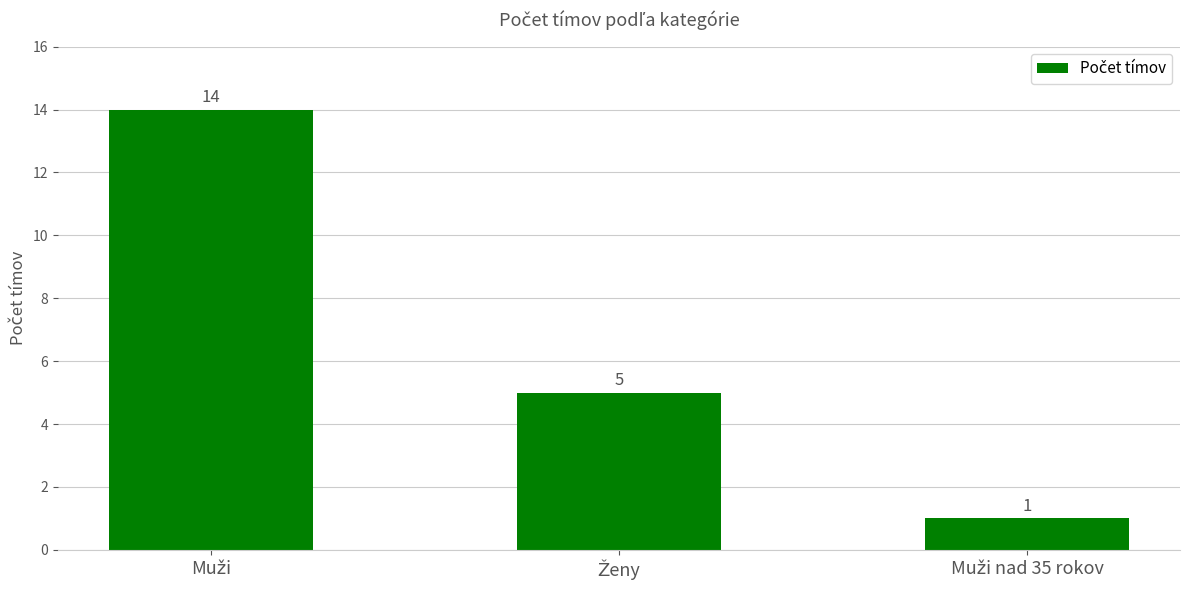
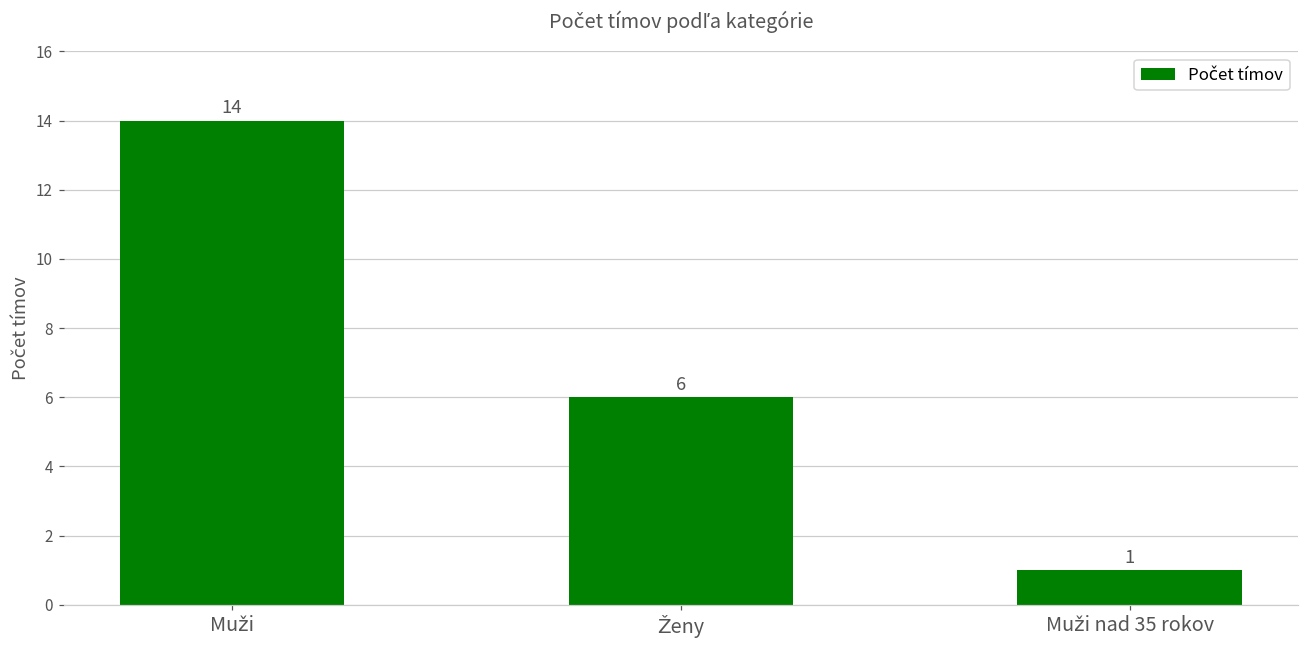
  {
    "Muži": 14,
-   "Ženy": 5,
+   "Ženy": 6,
    "Muži nad 35 rokov": 1
  }
